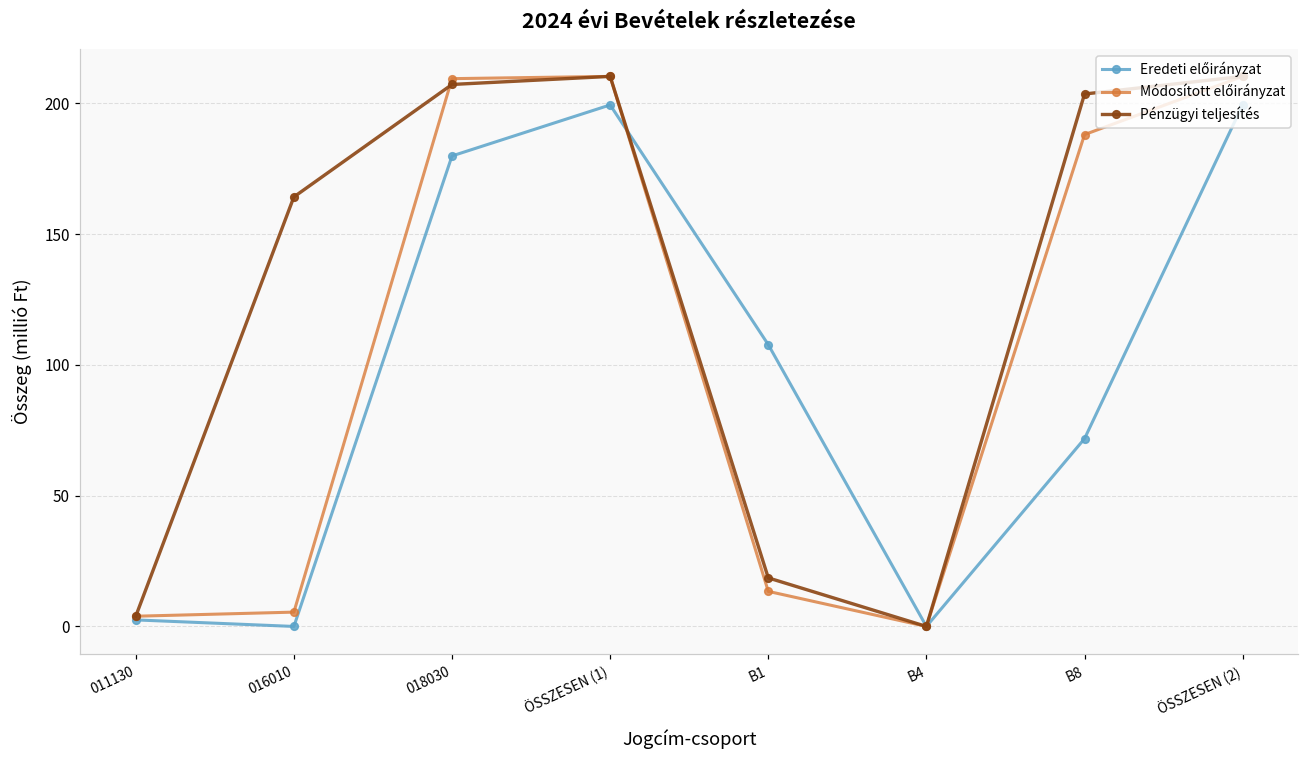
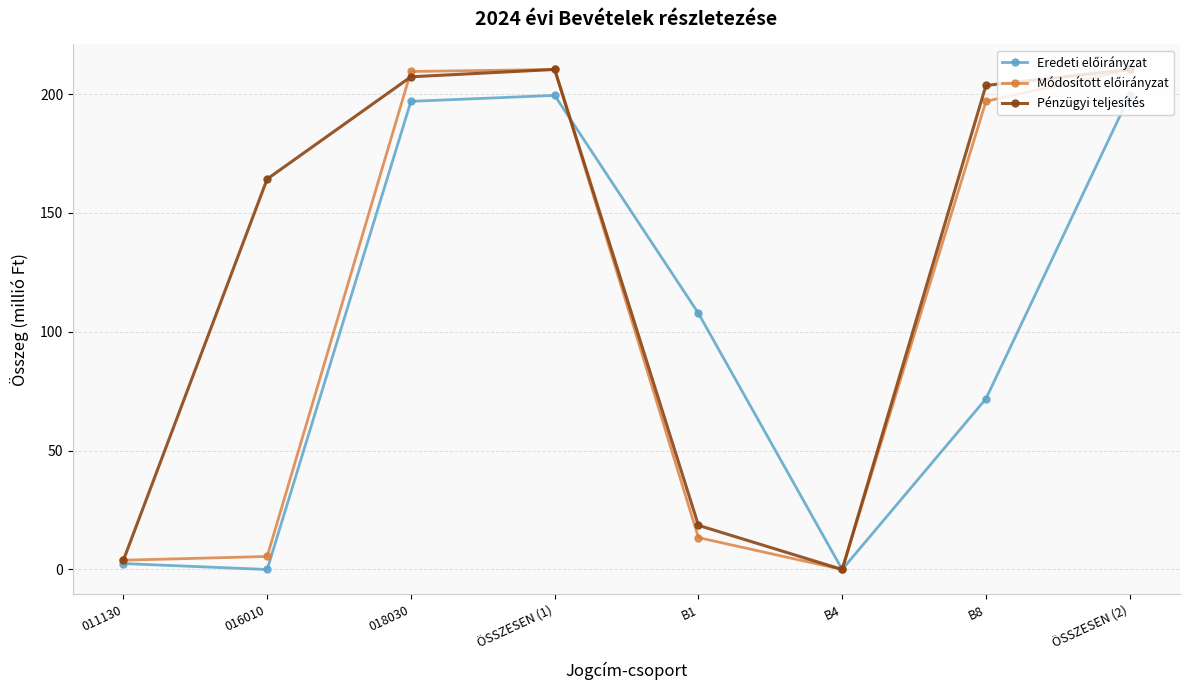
  {
    "Eredeti előirányzat": {
      "011130": 3,
      "016010": 0,
-     "018030": 180,
+     "018030": 197,
      "ÖSSZESEN (1)": 199,
      "B1": 108,
      "B8": 72
    },
    "Módosított előirányzat": {
      "016010": 5,
      "018030": 209,
      "B1": 13,
-     "B8": 188
+     "B8": 197
    },
    "Pénzügyi teljesítés": {
      "016010": 164,
      "018030": 207,
      "B1": 19,
      "B8": 204
    }
  }
